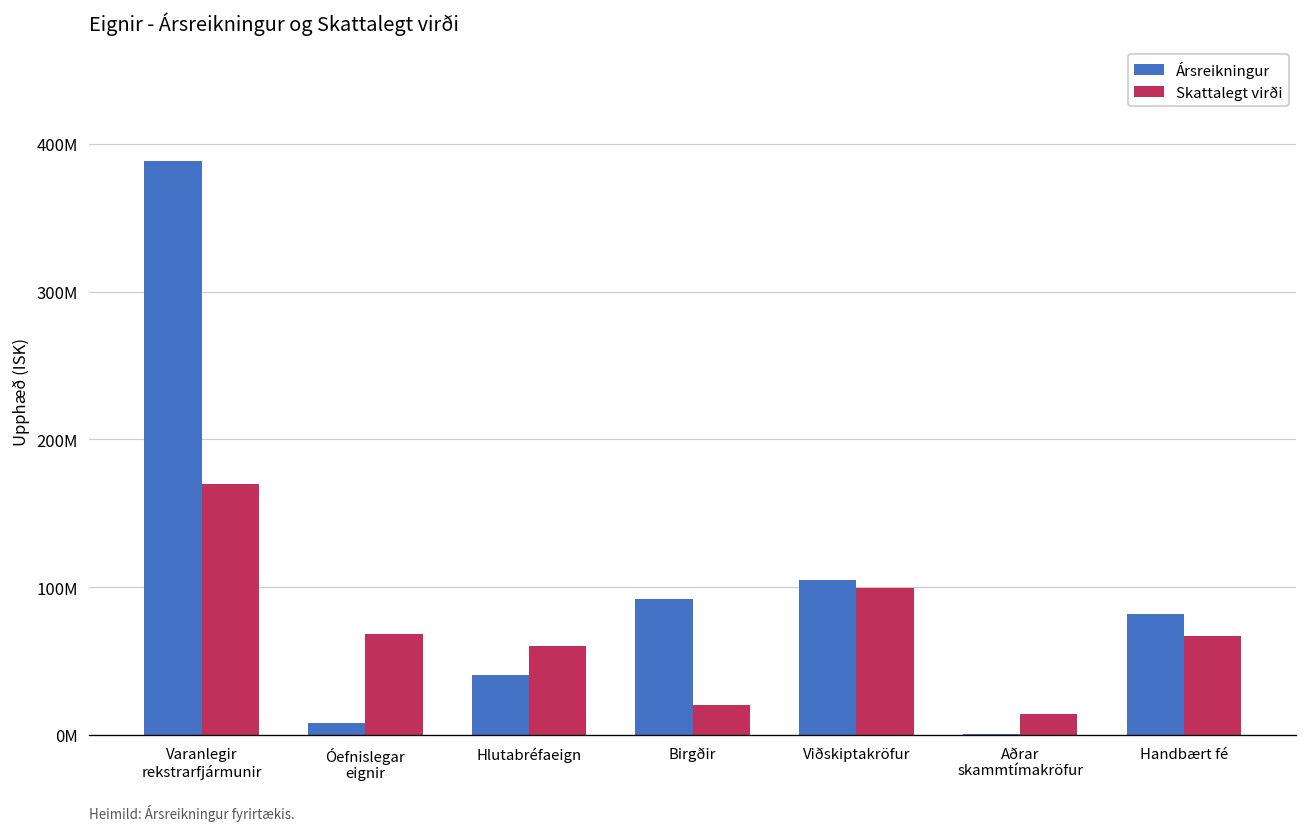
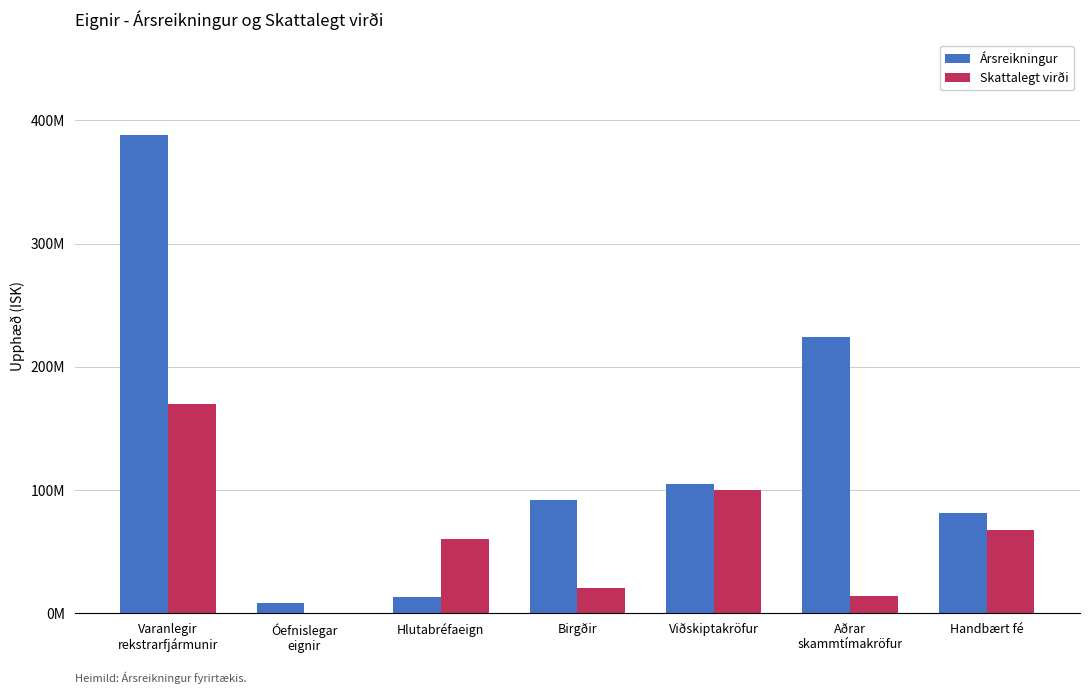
  {
    "Ársreikningur": {
      "Varanlegir rekstrarfjármunir": 388000000,
      "Óefnislegar eignir": 8000000,
-     "Hlutabréfaeign": 41000000,
+     "Hlutabréfaeign": 13000000,
      "Birgðir": 92000000,
      "Viðskiptakröfur": 105000000,
-     "Aðrar skammtímakröfur": 1000000,
+     "Aðrar skammtímakröfur": 225000000,
      "Handbært fé": 82000000
    },
    "Skattalegt virði": {
      "Varanlegir rekstrarfjármunir": 170000000,
-     "Óefnislegar eignir": 69000000,
+     "Óefnislegar eignir": 0,
      "Hlutabréfaeign": 60000000,
      "Birgðir": 20000000,
      "Viðskiptakröfur": 100000000,
      "Aðrar skammtímakröfur": 14000000,
      "Handbært fé": 67000000
    }
  }
